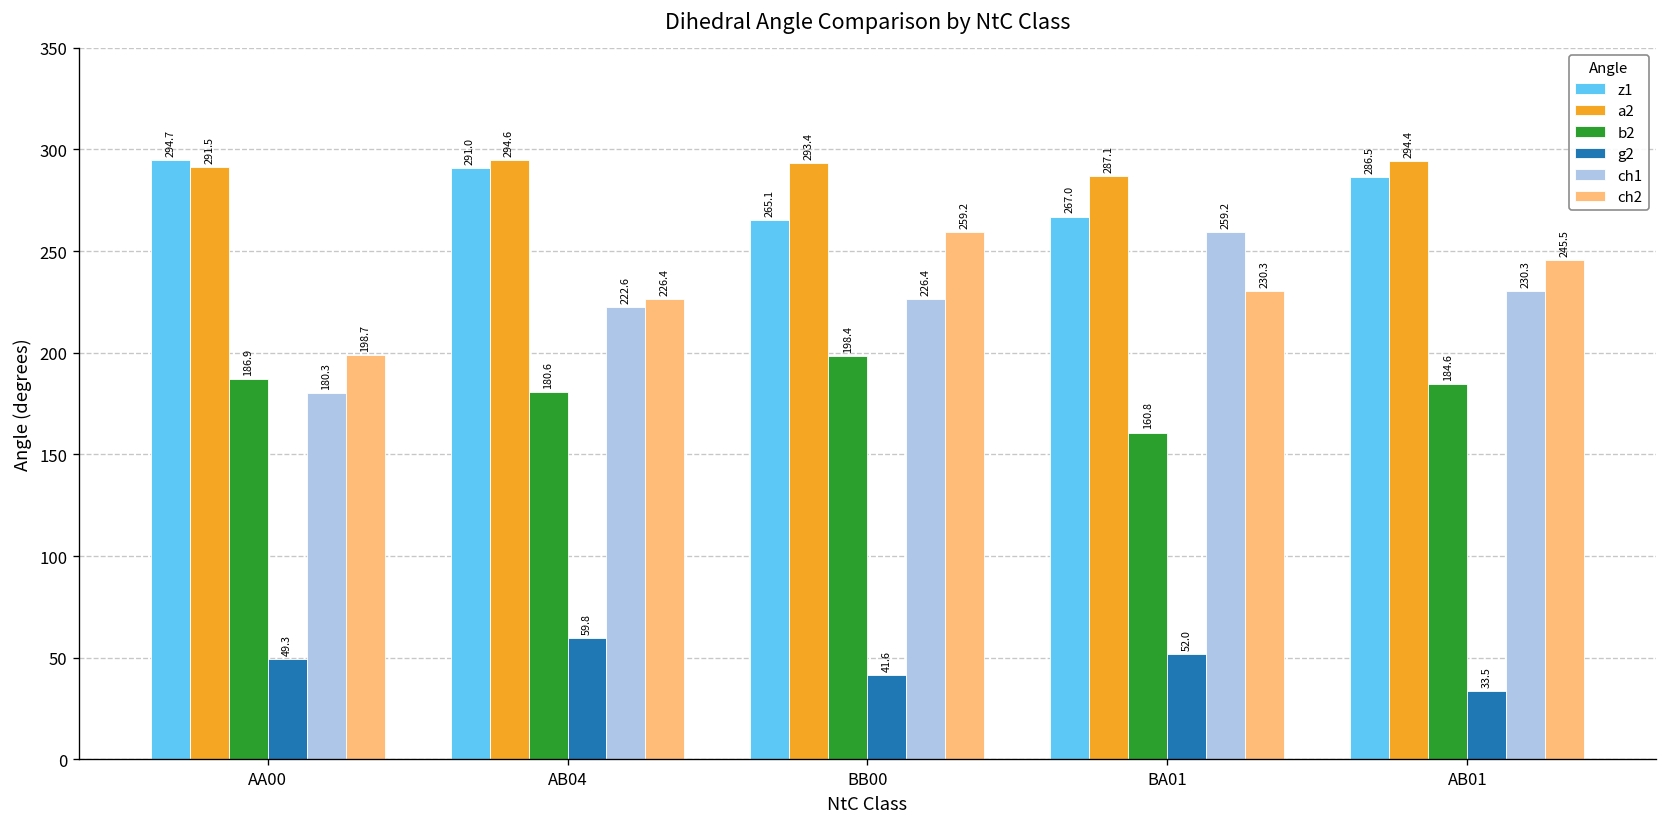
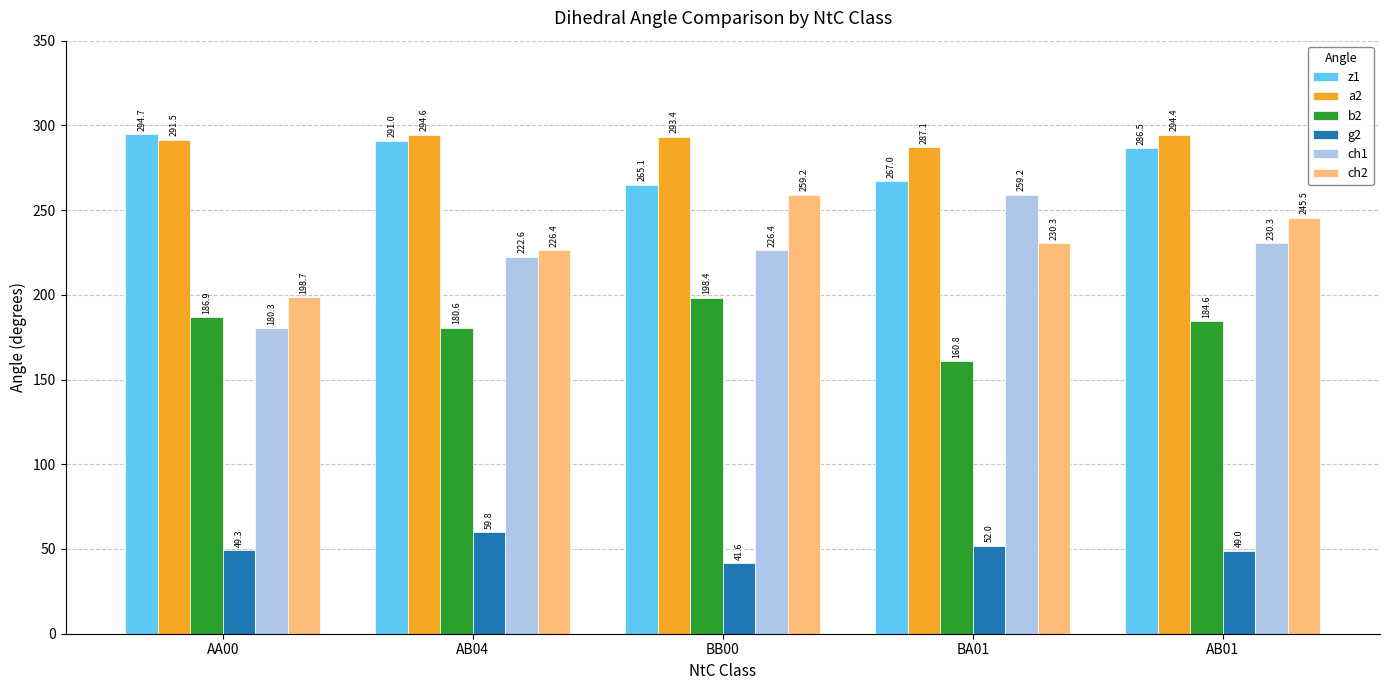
  {
    "z1": {
      "AA00": 294.7,
      "AB04": 291.0,
      "BB00": 265.1,
      "BA01": 267.0,
      "AB01": 286.5
    },
    "a2": {
      "AA00": 291.5,
      "AB04": 294.6,
      "BB00": 293.4,
      "BA01": 287.1,
      "AB01": 294.4
    },
    "b2": {
      "AA00": 186.9,
      "AB04": 180.6,
      "BB00": 198.4,
      "BA01": 160.8,
      "AB01": 184.6
    },
    "g2": {
      "AA00": 49.3,
      "AB04": 59.8,
      "BB00": 41.6,
      "BA01": 52.0,
-     "AB01": 33.5
+     "AB01": 49.0
    },
    "ch1": {
      "AA00": 180.3,
      "AB04": 222.6,
      "BB00": 226.4,
      "BA01": 259.2,
      "AB01": 230.3
    },
    "ch2": {
      "AA00": 198.7,
      "AB04": 226.4,
      "BB00": 259.2,
      "BA01": 230.3,
      "AB01": 245.5
    }
  }
